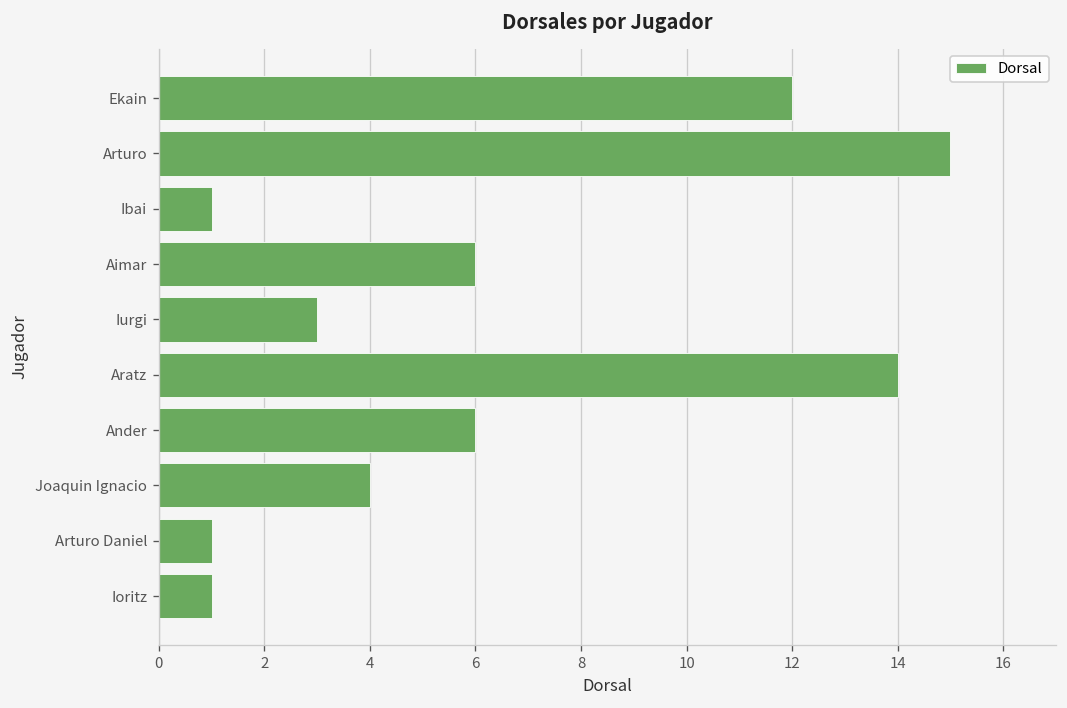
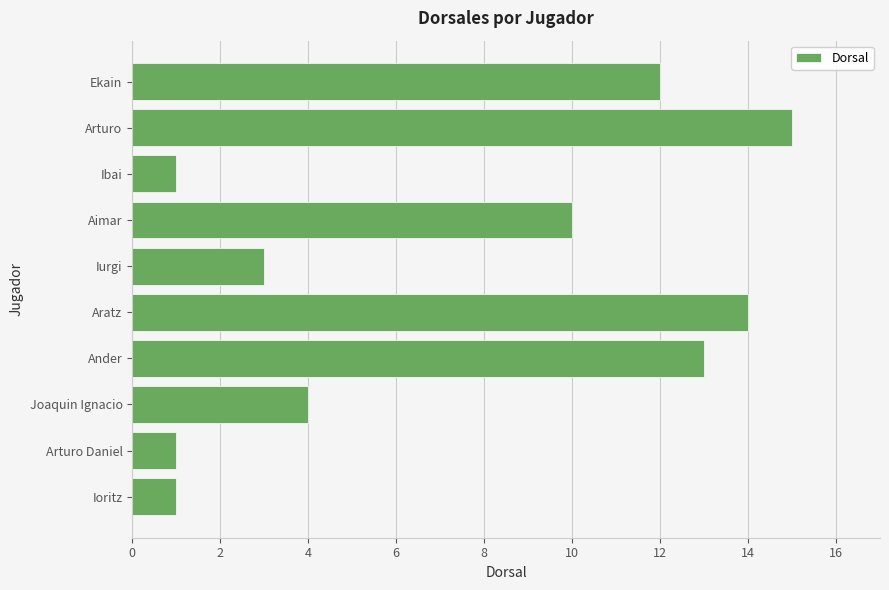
  {
    "Ekain": 12,
    "Arturo": 15,
    "Ibai": 1,
-   "Aimar": 6,
+   "Aimar": 10,
    "Iurgi": 3,
    "Aratz": 14,
-   "Ander": 6,
+   "Ander": 13,
    "Joaquin Ignacio": 4,
    "Arturo Daniel": 1,
    "Ioritz": 1
  }
